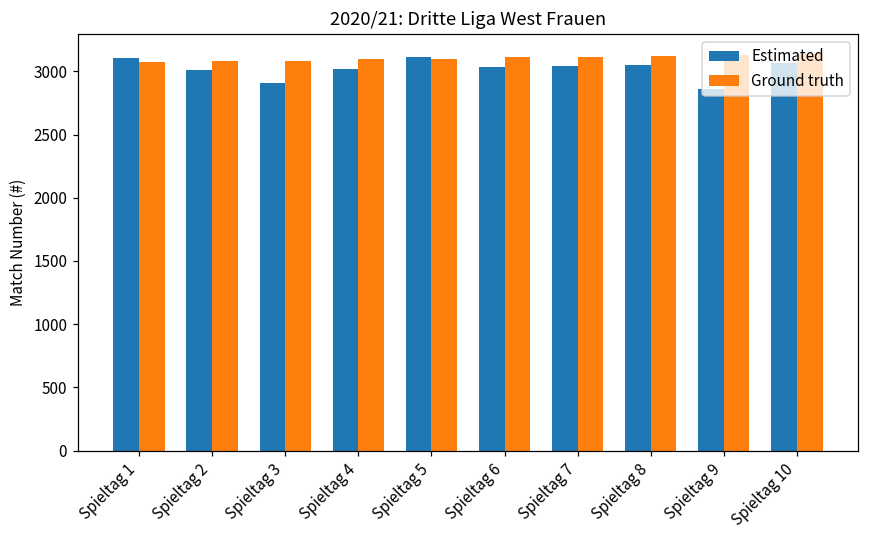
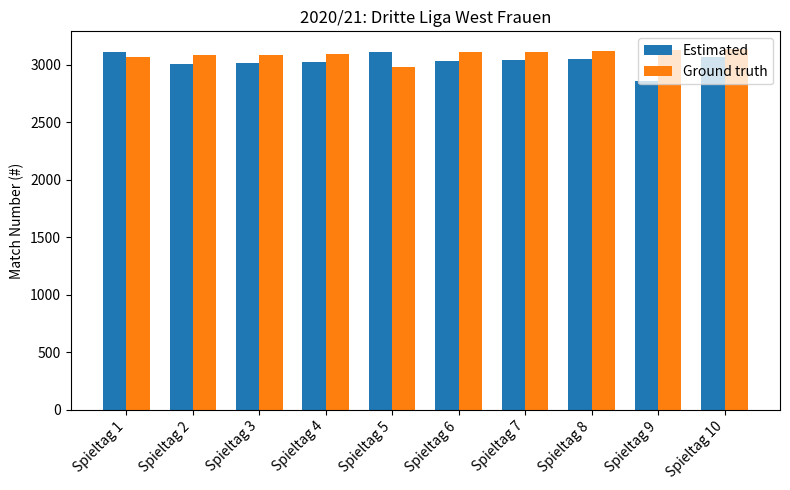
  {
    "Estimated": {
      "Spieltag 1": 3110,
      "Spieltag 2": 3010,
-     "Spieltag 3": 2910,
+     "Spieltag 3": 3020,
      "Spieltag 4": 3020,
      "Spieltag 5": 3110,
      "Spieltag 6": 3040,
      "Spieltag 7": 3050,
      "Spieltag 8": 3050
    },
    "Ground truth": {
      "Spieltag 1": 3070,
      "Spieltag 2": 3080,
      "Spieltag 3": 3090,
      "Spieltag 4": 3100,
-     "Spieltag 5": 3100,
+     "Spieltag 5": 2980,
      "Spieltag 6": 3110,
      "Spieltag 7": 3110,
      "Spieltag 8": 3120
    }
  }
